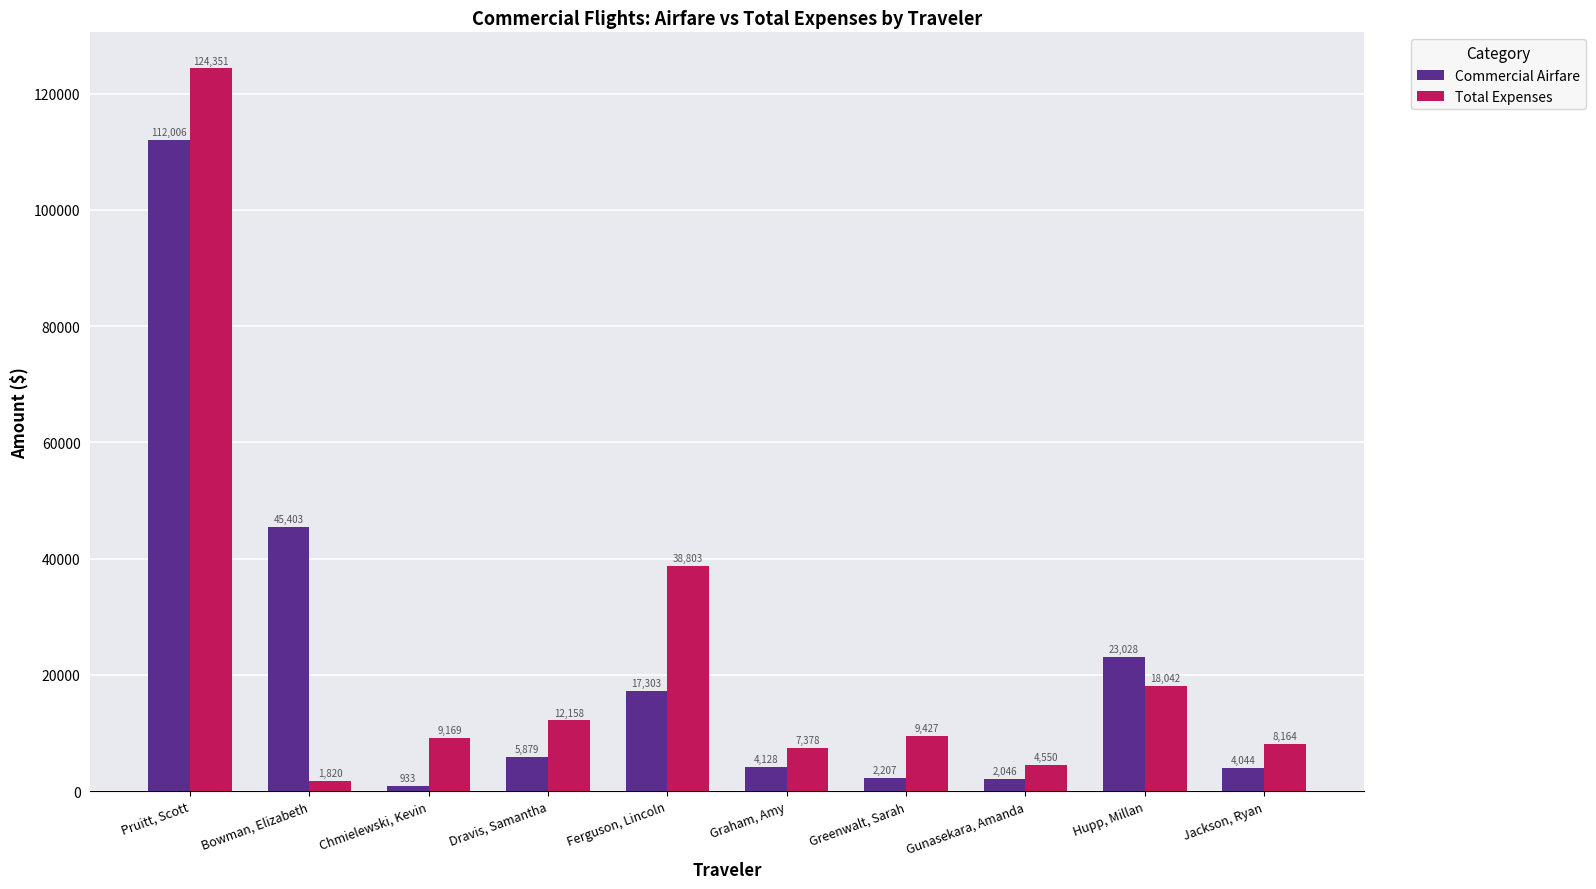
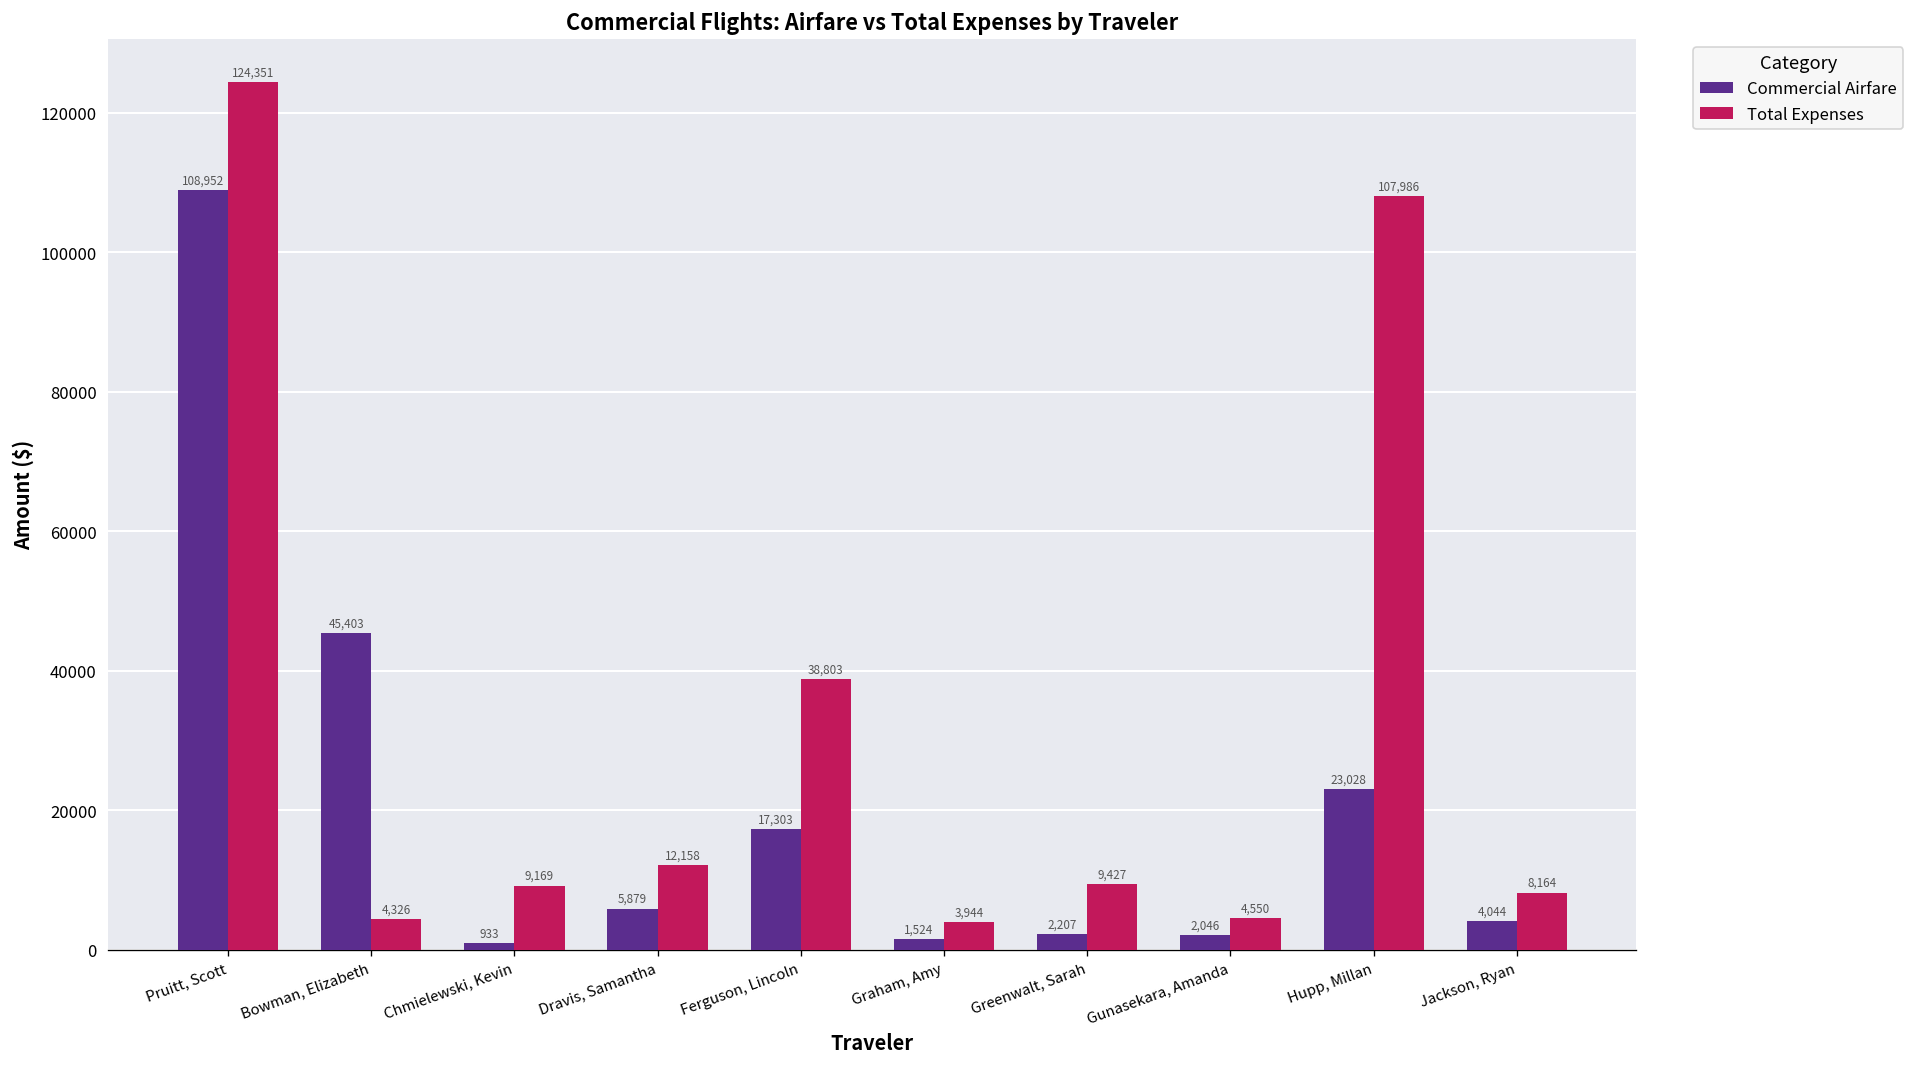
  {
    "Commercial Airfare": {
-     "Pruitt, Scott": "112,006",
+     "Pruitt, Scott": "108,952",
      "Bowman, Elizabeth": "45,403",
      "Chmielewski, Kevin": "933",
      "Dravis, Samantha": "5,879",
      "Ferguson, Lincoln": "17,303",
-     "Graham, Amy": "4,128",
+     "Graham, Amy": "1,524",
      "Greenwalt, Sarah": "2,207",
      "Gunasekara, Amanda": "2,046",
      "Hupp, Millan": "23,028",
      "Jackson, Ryan": "4,044"
    },
    "Total Expenses": {
      "Pruitt, Scott": "124,351",
-     "Bowman, Elizabeth": "1,820",
+     "Bowman, Elizabeth": "4,326",
      "Chmielewski, Kevin": "9,169",
      "Dravis, Samantha": "12,158",
      "Ferguson, Lincoln": "38,803",
-     "Graham, Amy": "7,378",
+     "Graham, Amy": "3,944",
      "Greenwalt, Sarah": "9,427",
      "Gunasekara, Amanda": "4,550",
-     "Hupp, Millan": "18,042",
+     "Hupp, Millan": "107,986",
      "Jackson, Ryan": "8,164"
    }
  }
